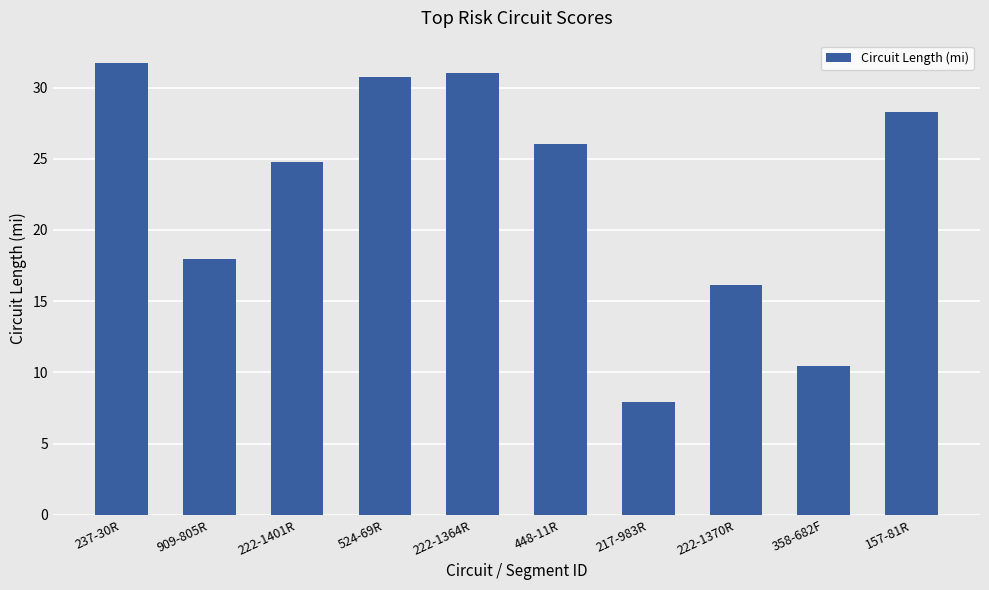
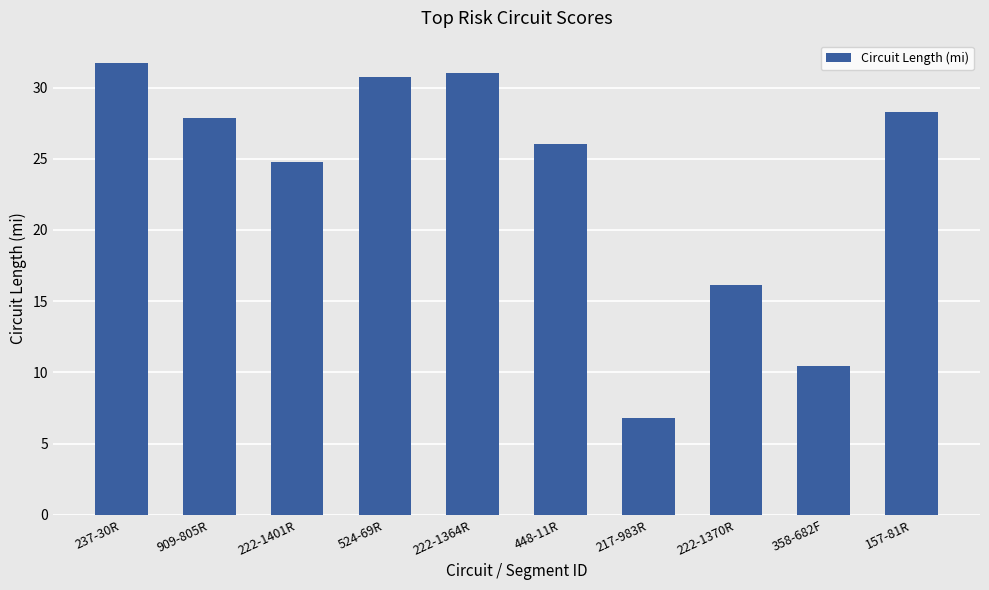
  {
    "237-30R": 31.7,
-   "909-805R": 18.0,
+   "909-805R": 27.8,
    "222-1401R": 24.7,
    "524-69R": 30.7,
    "222-1364R": 31.1,
    "448-11R": 26.0,
-   "217-983R": 7.9,
+   "217-983R": 6.8,
    "222-1370R": 16.1,
    "358-682F": 10.5,
    "157-81R": 28.3
  }
